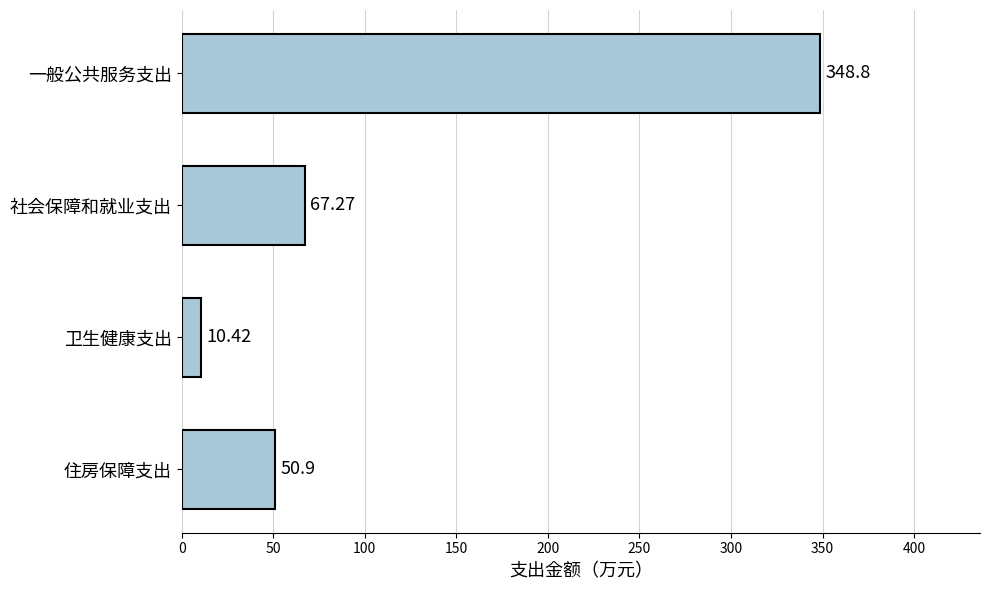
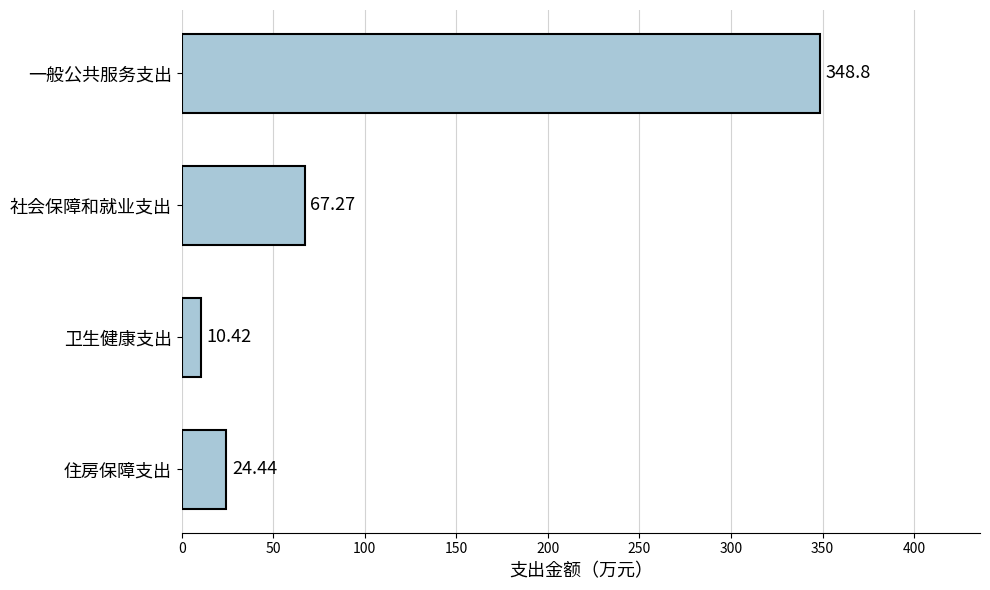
  {
    "一般公共服务支出": 348.8,
    "社会保障和就业支出": 67.27,
    "卫生健康支出": 10.42,
-   "住房保障支出": 50.9
+   "住房保障支出": 24.44
  }
